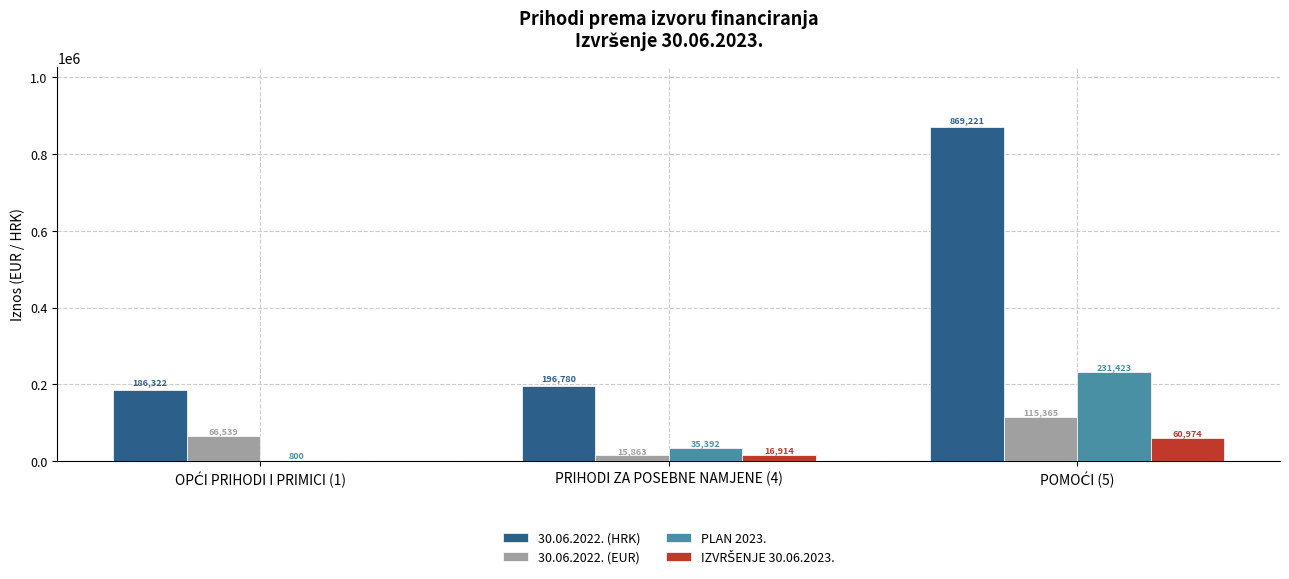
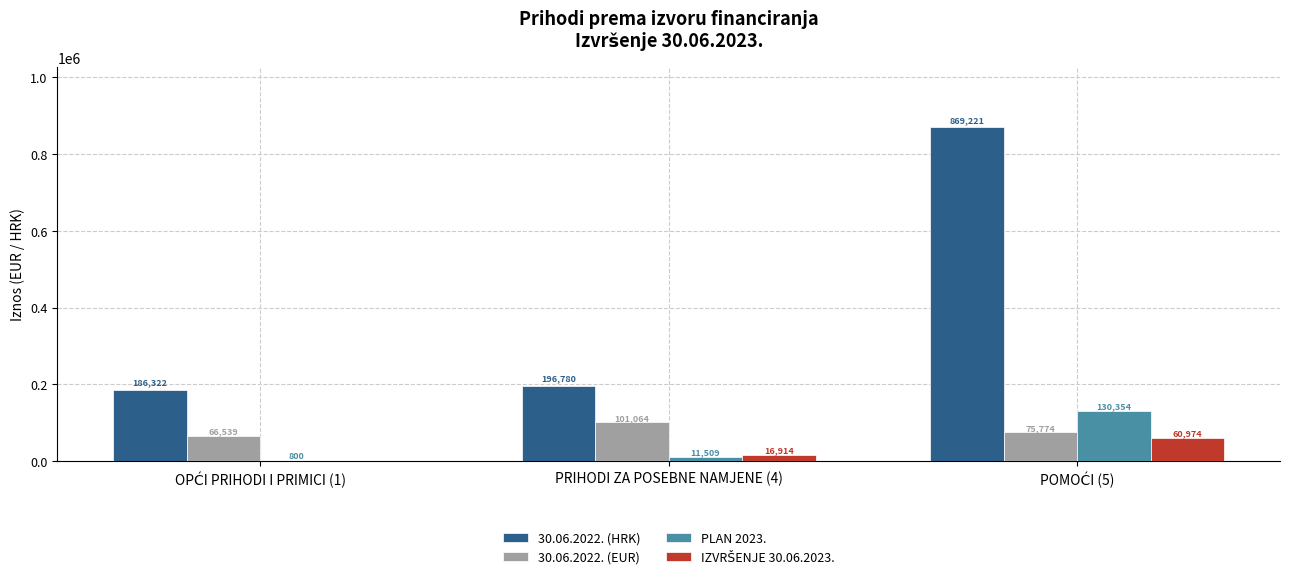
  {
    "30.06.2022. (HRK)": {
      "OPĆI PRIHODI I PRIMICI (1)": "186,322",
      "PRIHODI ZA POSEBNE NAMJENE (4)": "196,780",
      "POMOĆI (5)": "869,221"
    },
    "30.06.2022. (EUR)": {
      "OPĆI PRIHODI I PRIMICI (1)": "66,539",
-     "PRIHODI ZA POSEBNE NAMJENE (4)": "15,863",
-     "POMOĆI (5)": "115,365"
+     "PRIHODI ZA POSEBNE NAMJENE (4)": "101,064",
+     "POMOĆI (5)": "75,774"
    },
    "PLAN 2023.": {
      "OPĆI PRIHODI I PRIMICI (1)": "800",
-     "PRIHODI ZA POSEBNE NAMJENE (4)": "35,392",
-     "POMOĆI (5)": "231,423"
+     "PRIHODI ZA POSEBNE NAMJENE (4)": "11,509",
+     "POMOĆI (5)": "130,354"
    },
    "IZVRŠENJE 30.06.2023.": {
      "PRIHODI ZA POSEBNE NAMJENE (4)": "16,914",
      "POMOĆI (5)": "60,974"
    }
  }
